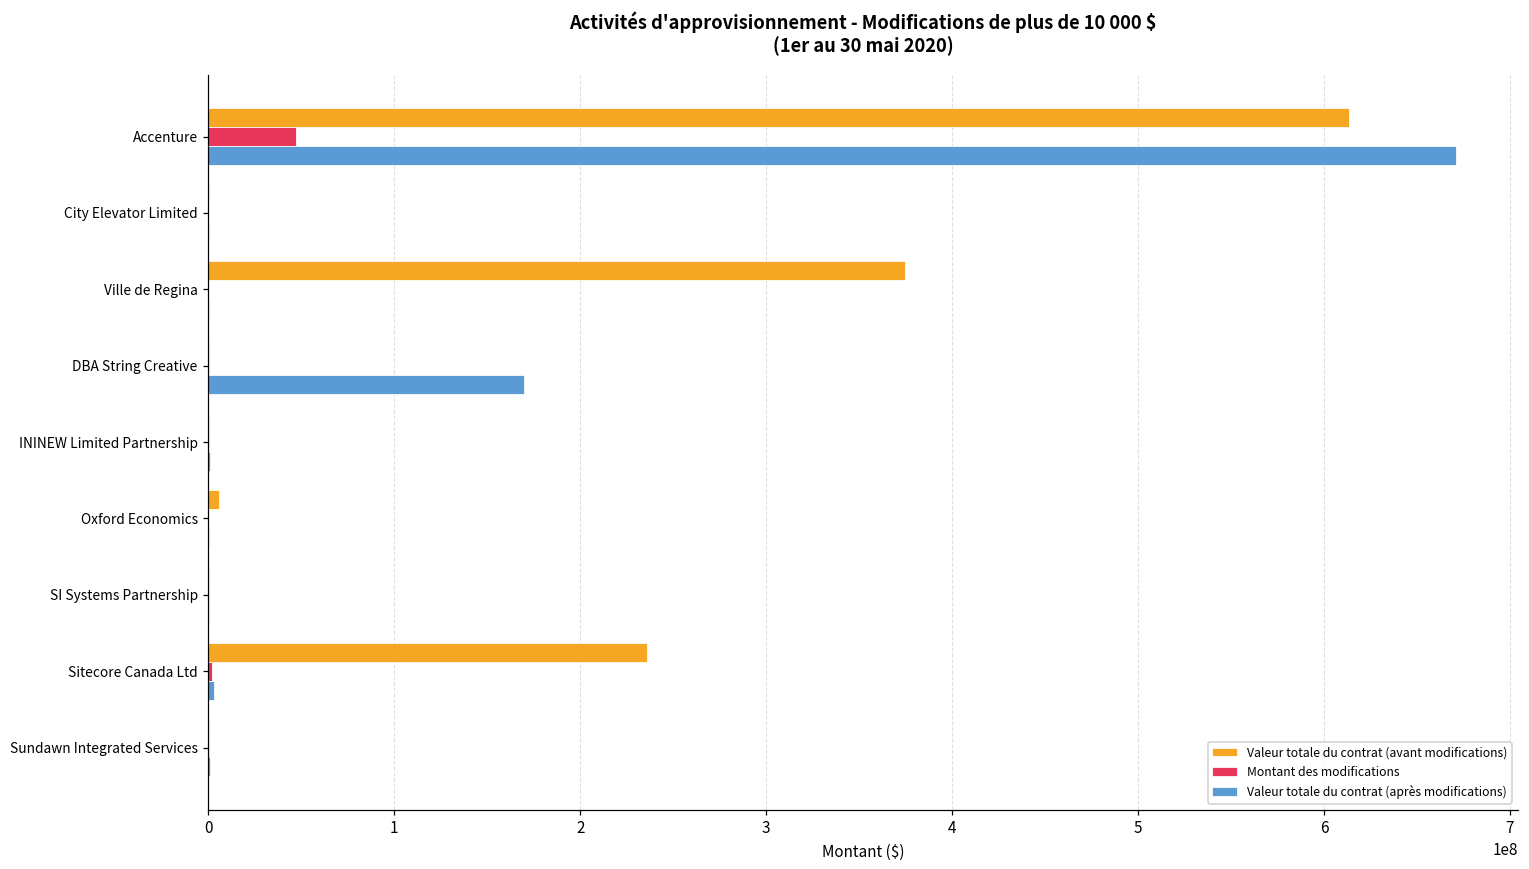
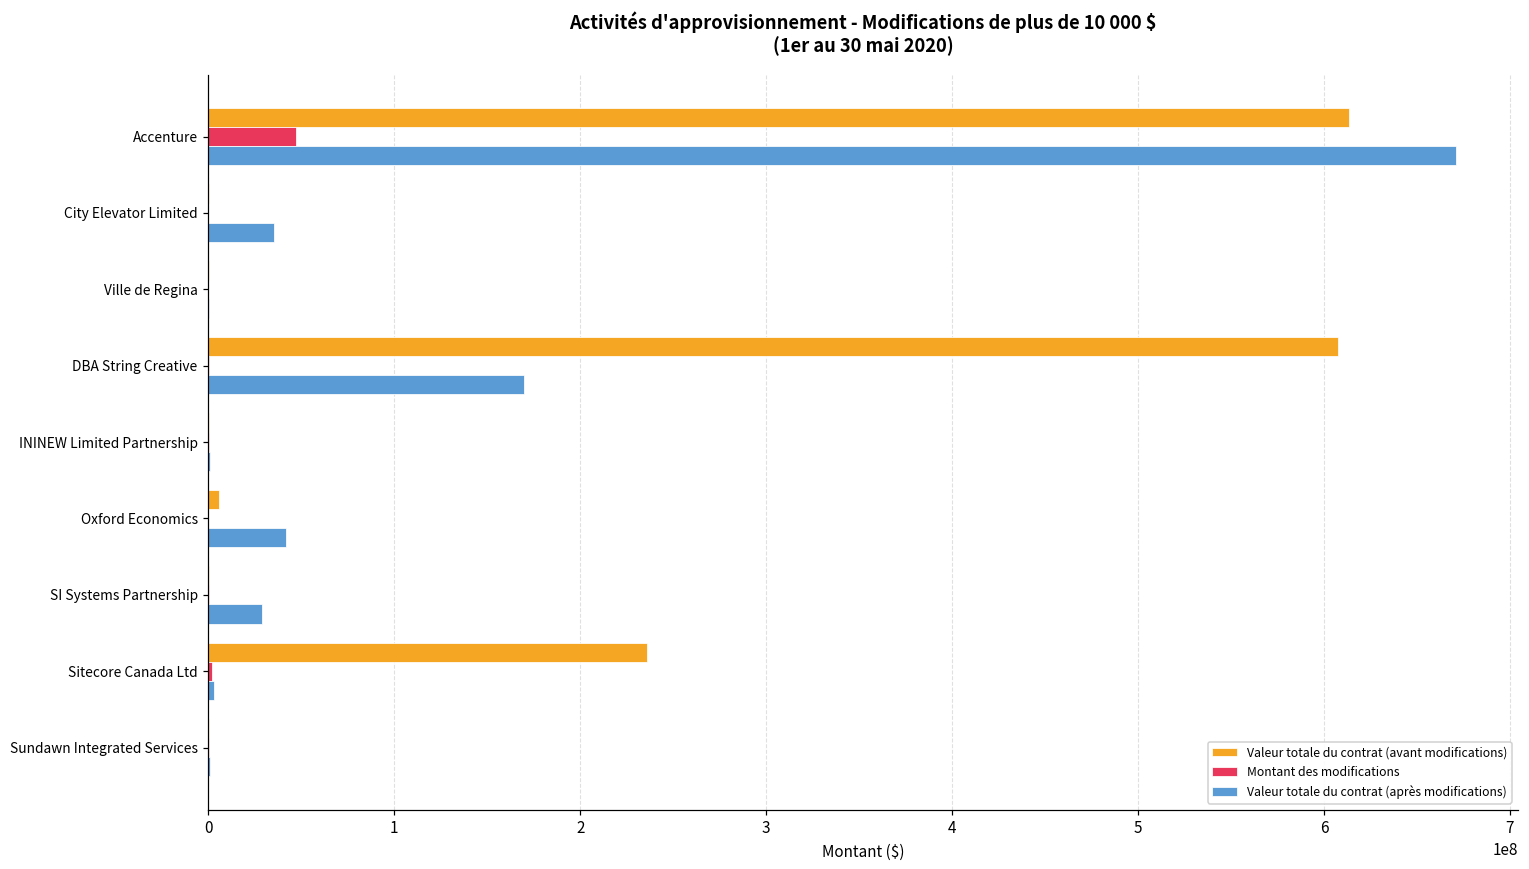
  {
    "Valeur totale du contrat (avant modifications)": {
      "Accenture": 613000000,
-     "Ville de Regina": 375000000,
-     "DBA String Creative": 0,
+     "Ville de Regina": 0,
+     "DBA String Creative": 608000000,
      "Oxford Economics": 6000000,
      "Sitecore Canada Ltd": 236000000
    },
    "Montant des modifications": {
      "Accenture": 47000000,
      "Sitecore Canada Ltd": 2000000
    },
    "Valeur totale du contrat (après modifications)": {
      "Accenture": 671000000,
-     "City Elevator Limited": 0,
+     "City Elevator Limited": 35000000,
      "DBA String Creative": 170000000,
-     "Oxford Economics": 0,
-     "SI Systems Partnership": 0,
+     "Oxford Economics": 42000000,
+     "SI Systems Partnership": 29000000,
      "Sitecore Canada Ltd": 3000000
    }
  }
